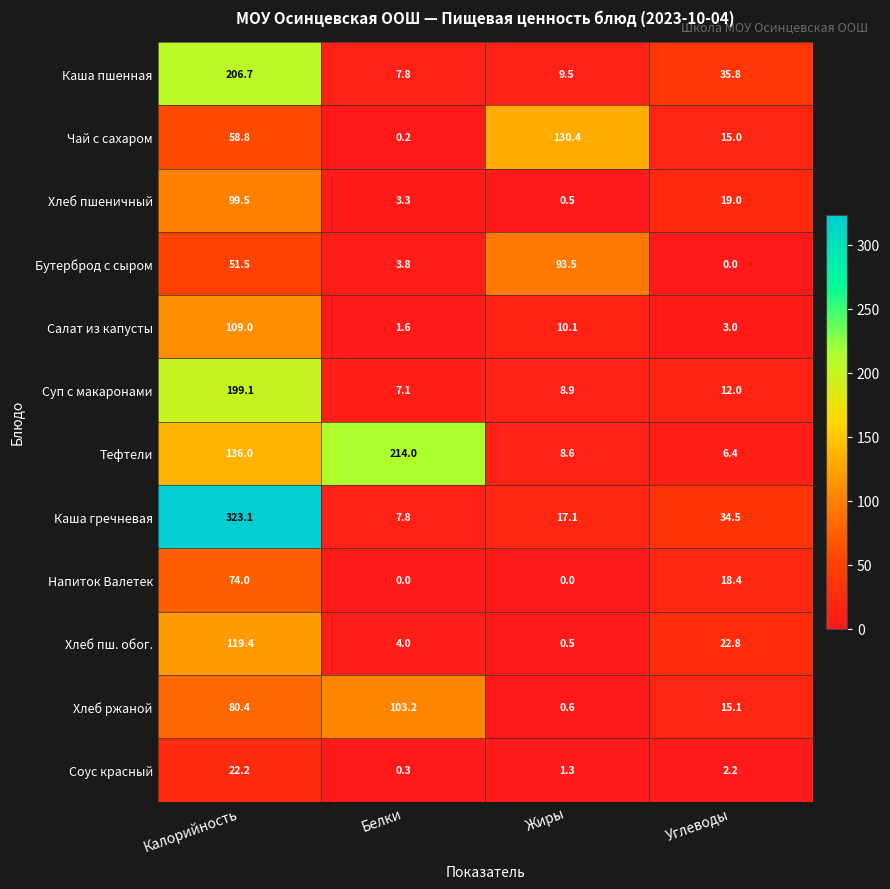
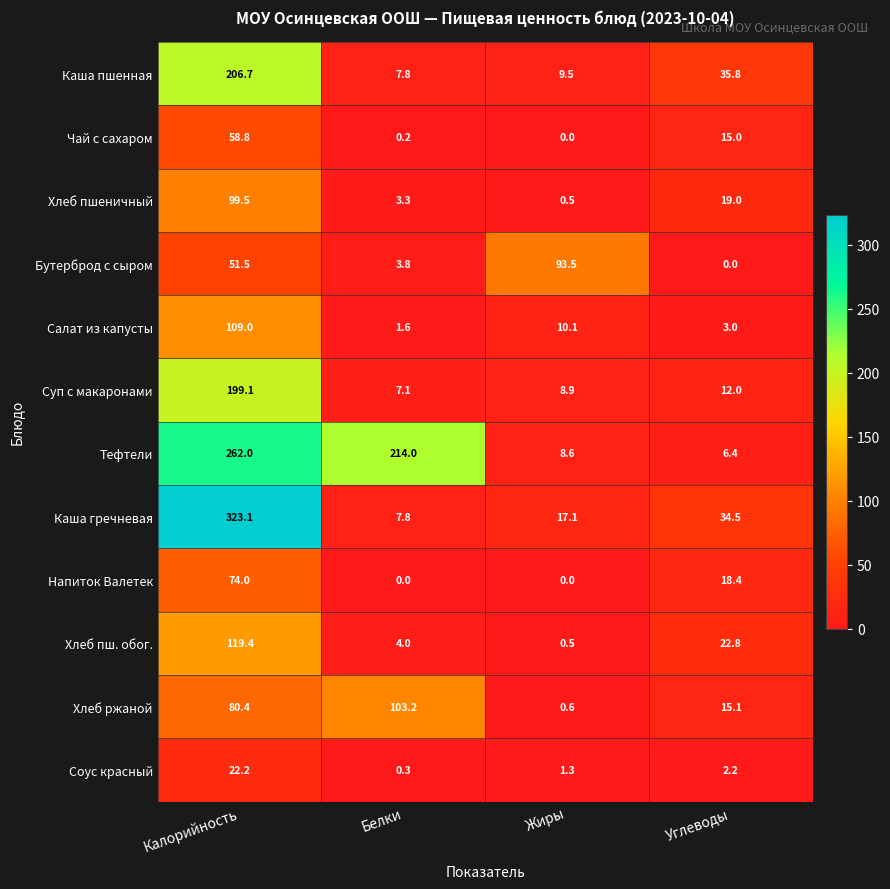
  {
    "Каша пшенная": {
      "Калорийность": 206.7,
      "Белки": 7.8,
      "Жиры": 9.5,
      "Углеводы": 35.8
    },
    "Чай с сахаром": {
      "Калорийность": 58.8,
      "Белки": 0.2,
-     "Жиры": 130.4,
+     "Жиры": 0.0,
      "Углеводы": 15.0
    },
    "Хлеб пшеничный": {
      "Калорийность": 99.5,
      "Белки": 3.3,
      "Жиры": 0.5,
      "Углеводы": 19.0
    },
    "Бутерброд с сыром": {
      "Калорийность": 51.5,
      "Белки": 3.8,
      "Жиры": 93.5,
      "Углеводы": 0.0
    },
    "Салат из капусты": {
      "Калорийность": 109.0,
      "Белки": 1.6,
      "Жиры": 10.1,
      "Углеводы": 3.0
    },
    "Суп с макаронами": {
      "Калорийность": 199.1,
      "Белки": 7.1,
      "Жиры": 8.9,
      "Углеводы": 12.0
    },
    "Тефтели": {
-     "Калорийность": 136.0,
+     "Калорийность": 262.0,
      "Белки": 214.0,
      "Жиры": 8.6,
      "Углеводы": 6.4
    },
    "Каша гречневая": {
      "Калорийность": 323.1,
      "Белки": 7.8,
      "Жиры": 17.1,
      "Углеводы": 34.5
    },
    "Напиток Валетек": {
      "Калорийность": 74.0,
      "Белки": 0.0,
      "Жиры": 0.0,
      "Углеводы": 18.4
    },
    "Хлеб пш. обог.": {
      "Калорийность": 119.4,
      "Белки": 4.0,
      "Жиры": 0.5,
      "Углеводы": 22.8
    },
    "Хлеб ржаной": {
      "Калорийность": 80.4,
      "Белки": 103.2,
      "Жиры": 0.6,
      "Углеводы": 15.1
    },
    "Соус красный": {
      "Калорийность": 22.2,
      "Белки": 0.3,
      "Жиры": 1.3,
      "Углеводы": 2.2
    }
  }
